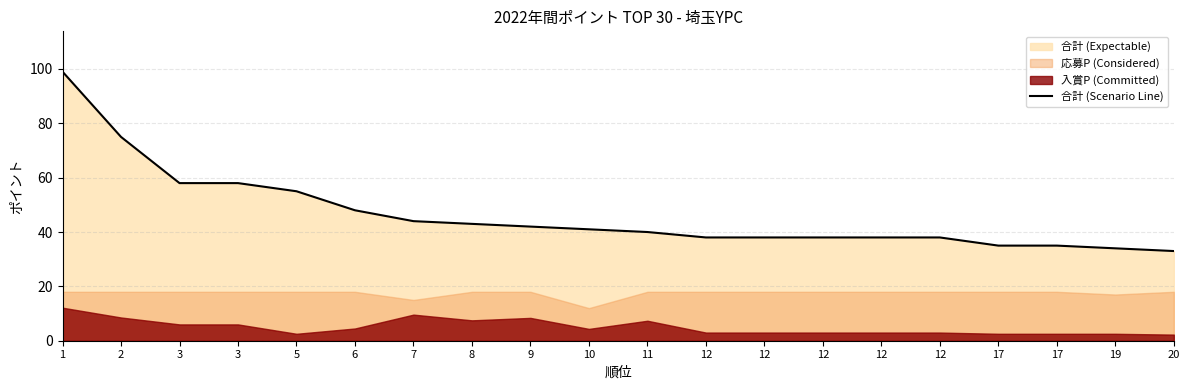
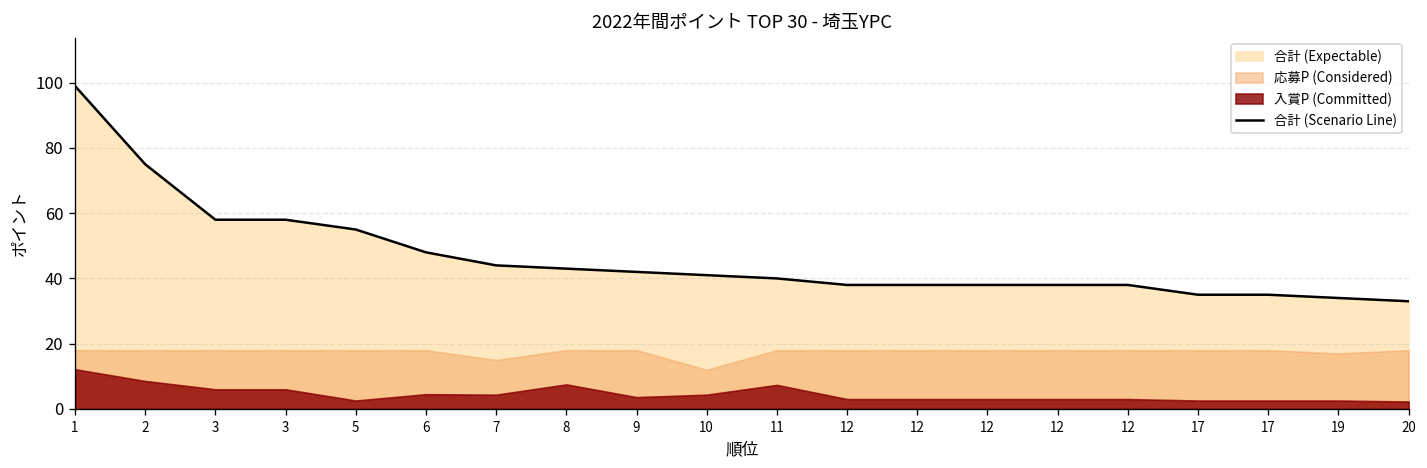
  {
    "入賞P (Committed)": {
      "1": 12,
      "2": 9,
      "5": 3,
      "6": 5,
-     "7": 10,
+     "7": 4,
      "8": 8,
-     "9": 8,
+     "9": 4,
      "10": 4,
      "11": 7,
      "19": 3,
      "20": 2
    }
  }
